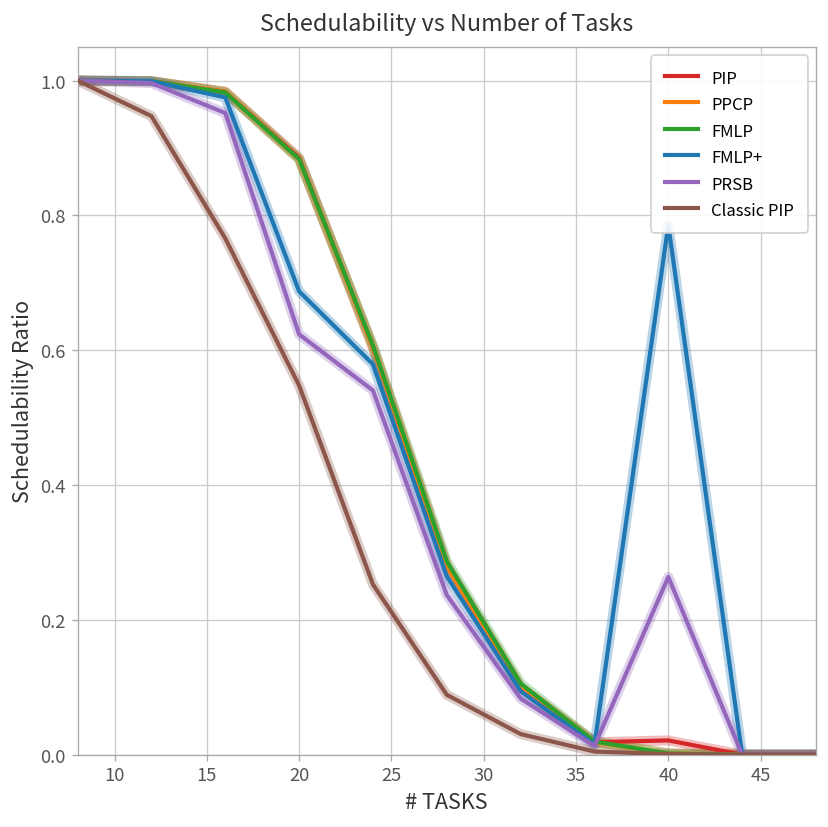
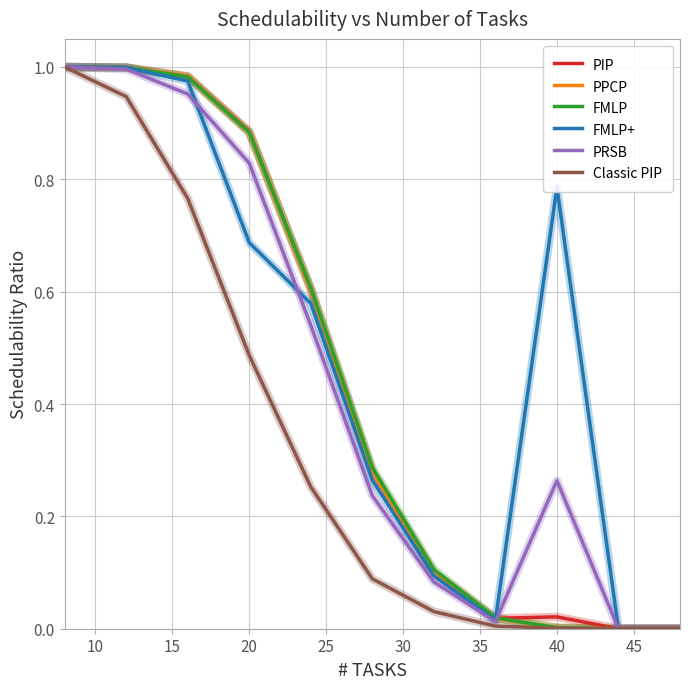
  {
    "PIP": {
      "40": 0.02
    },
    "FMLP+": {
      "20": 0.69
    },
    "PRSB": {
-     "20": 0.62,
+     "20": 0.83,
      "40": 0.26
    },
    "Classic PIP": {
-     "20": 0.55
+     "20": 0.49
    }
  }
